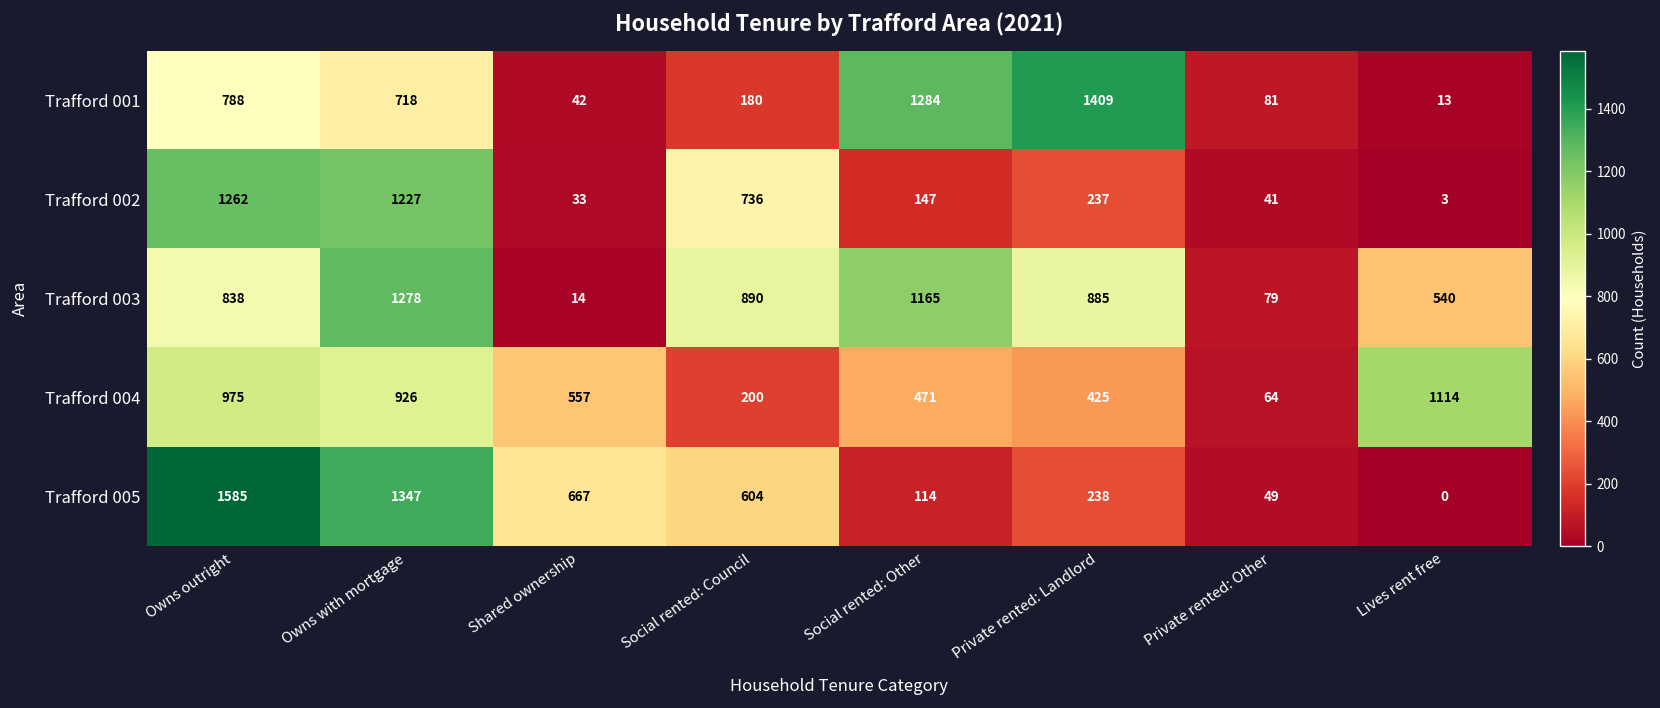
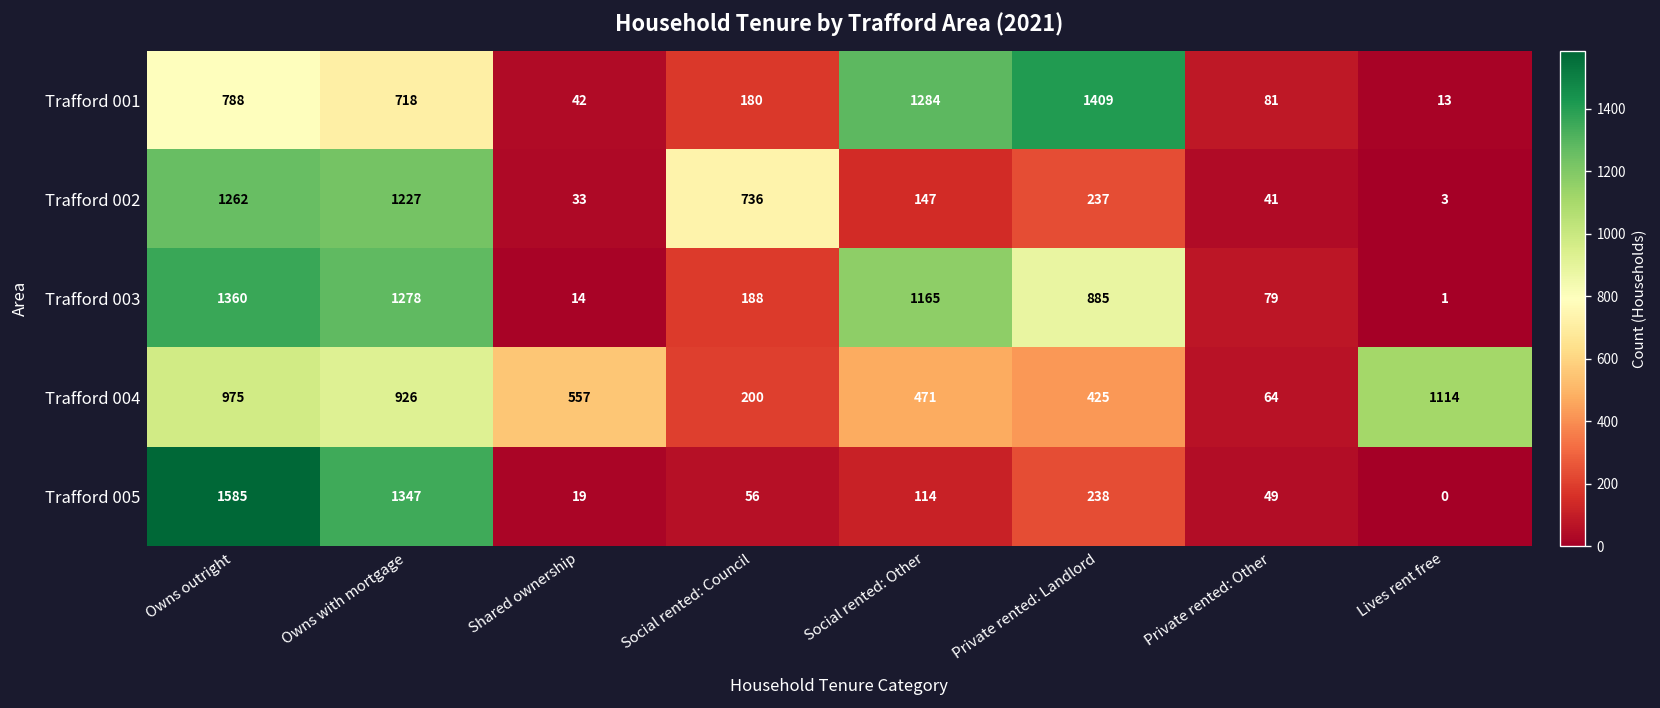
  {
    "Trafford 001": {
      "Owns outright": 788,
      "Owns with mortgage": 718,
      "Shared ownership": 42,
      "Social rented: Council": 180,
      "Social rented: Other": 1284,
      "Private rented: Landlord": 1409,
      "Private rented: Other": 81,
      "Lives rent free": 13
    },
    "Trafford 002": {
      "Owns outright": 1262,
      "Owns with mortgage": 1227,
      "Shared ownership": 33,
      "Social rented: Council": 736,
      "Social rented: Other": 147,
      "Private rented: Landlord": 237,
      "Private rented: Other": 41,
      "Lives rent free": 3
    },
    "Trafford 003": {
-     "Owns outright": 838,
+     "Owns outright": 1360,
      "Owns with mortgage": 1278,
      "Shared ownership": 14,
-     "Social rented: Council": 890,
+     "Social rented: Council": 188,
      "Social rented: Other": 1165,
      "Private rented: Landlord": 885,
      "Private rented: Other": 79,
-     "Lives rent free": 540
+     "Lives rent free": 1
    },
    "Trafford 004": {
      "Owns outright": 975,
      "Owns with mortgage": 926,
      "Shared ownership": 557,
      "Social rented: Council": 200,
      "Social rented: Other": 471,
      "Private rented: Landlord": 425,
      "Private rented: Other": 64,
      "Lives rent free": 1114
    },
    "Trafford 005": {
      "Owns outright": 1585,
      "Owns with mortgage": 1347,
-     "Shared ownership": 667,
-     "Social rented: Council": 604,
+     "Shared ownership": 19,
+     "Social rented: Council": 56,
      "Social rented: Other": 114,
      "Private rented: Landlord": 238,
      "Private rented: Other": 49,
      "Lives rent free": 0
    }
  }
